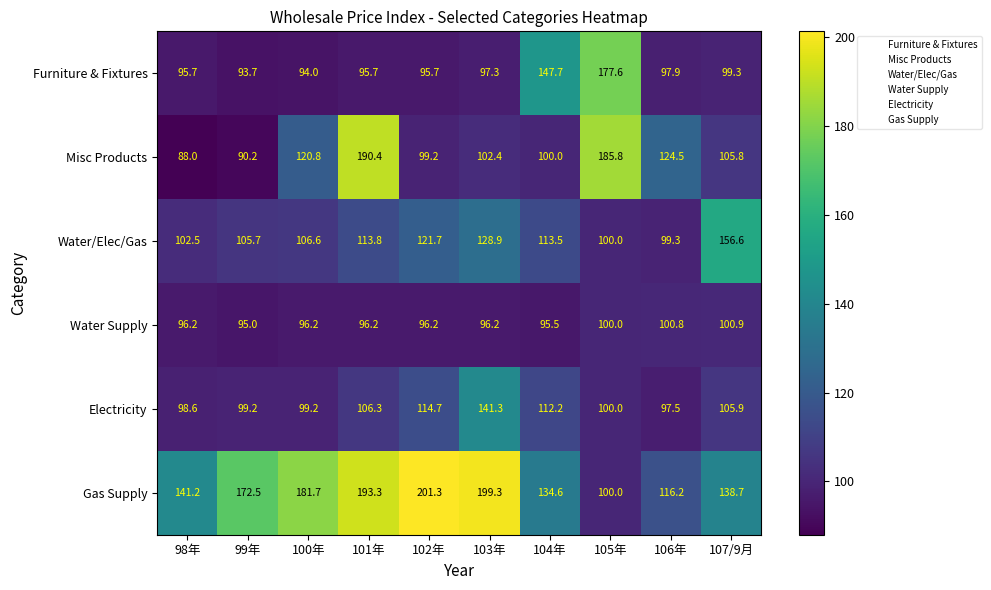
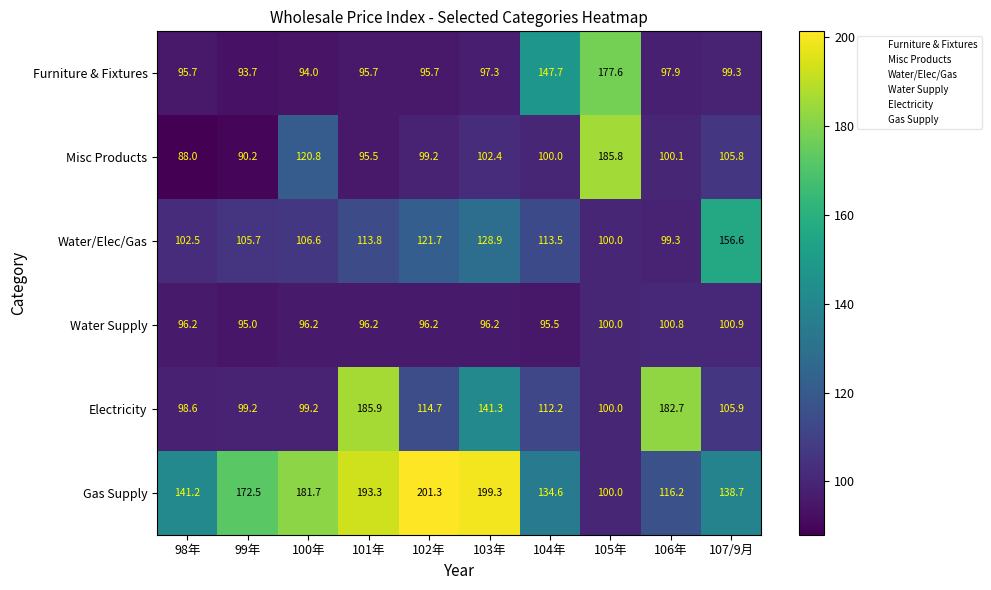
  {
    "Furniture & Fixtures": {
      "98年": 95.7,
      "99年": 93.7,
      "100年": 94.0,
      "101年": 95.7,
      "102年": 95.7,
      "103年": 97.3,
      "104年": 147.7,
      "105年": 177.6,
      "106年": 97.9,
      "107/9月": 99.3
    },
    "Misc Products": {
      "98年": 88.0,
      "99年": 90.2,
      "100年": 120.8,
-     "101年": 190.4,
+     "101年": 95.5,
      "102年": 99.2,
      "103年": 102.4,
      "104年": 100.0,
      "105年": 185.8,
-     "106年": 124.5,
+     "106年": 100.1,
      "107/9月": 105.8
    },
    "Water/Elec/Gas": {
      "98年": 102.5,
      "99年": 105.7,
      "100年": 106.6,
      "101年": 113.8,
      "102年": 121.7,
      "103年": 128.9,
      "104年": 113.5,
      "105年": 100.0,
      "106年": 99.3,
      "107/9月": 156.6
    },
    "Water Supply": {
      "98年": 96.2,
      "99年": 95.0,
      "100年": 96.2,
      "101年": 96.2,
      "102年": 96.2,
      "103年": 96.2,
      "104年": 95.5,
      "105年": 100.0,
      "106年": 100.8,
      "107/9月": 100.9
    },
    "Electricity": {
      "98年": 98.6,
      "99年": 99.2,
      "100年": 99.2,
-     "101年": 106.3,
+     "101年": 185.9,
      "102年": 114.7,
      "103年": 141.3,
      "104年": 112.2,
      "105年": 100.0,
-     "106年": 97.5,
+     "106年": 182.7,
      "107/9月": 105.9
    },
    "Gas Supply": {
      "98年": 141.2,
      "99年": 172.5,
      "100年": 181.7,
      "101年": 193.3,
      "102年": 201.3,
      "103年": 199.3,
      "104年": 134.6,
      "105年": 100.0,
      "106年": 116.2,
      "107/9月": 138.7
    }
  }
